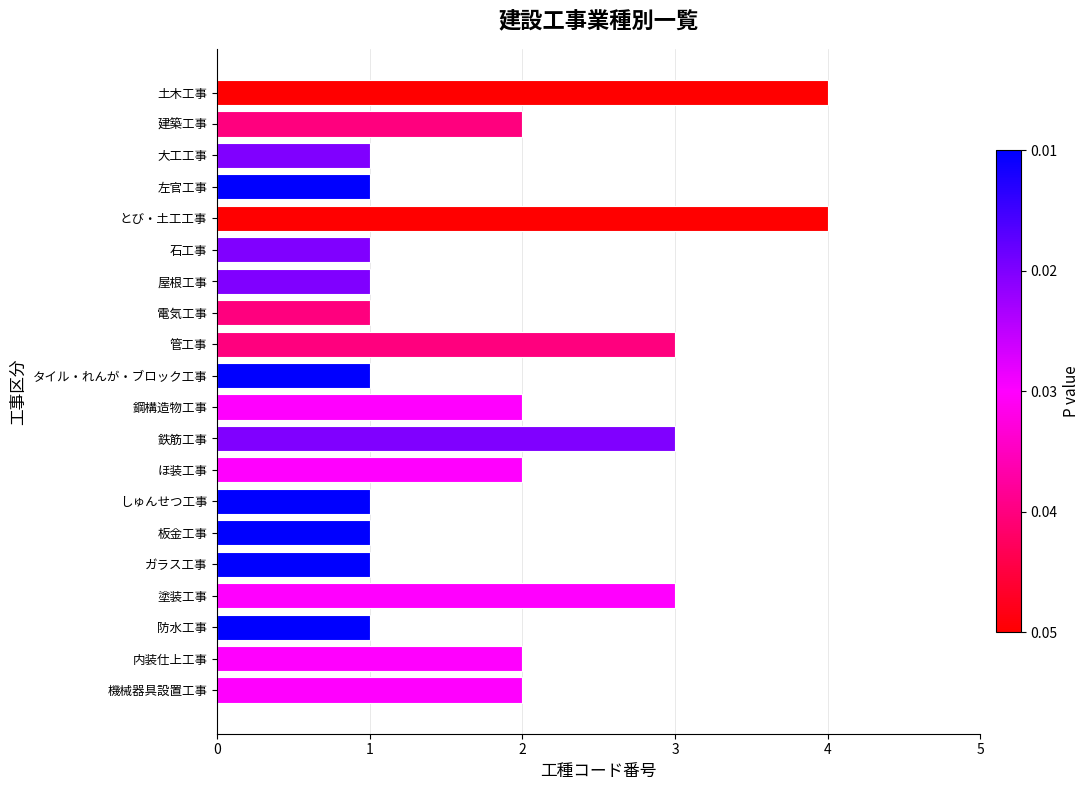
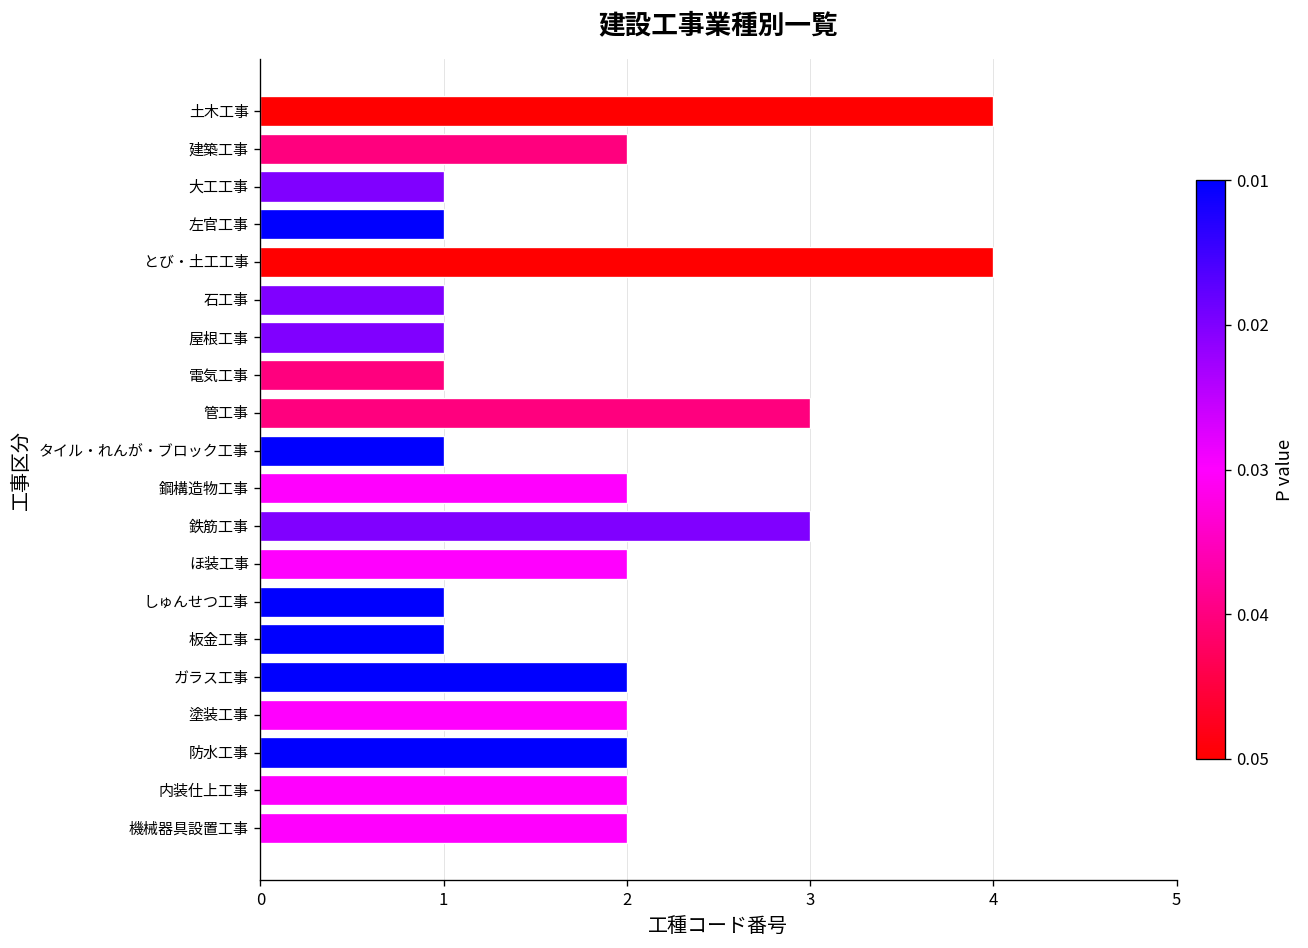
  {
    "土木工事": 4,
    "建築工事": 2,
    "大工工事": 1,
    "左官工事": 1,
    "とび・土工工事": 4,
    "石工事": 1,
    "屋根工事": 1,
    "電気工事": 1,
    "管工事": 3,
    "タイル・れんが・ブロック工事": 1,
    "鋼構造物工事": 2,
    "鉄筋工事": 3,
    "ほ装工事": 2,
    "しゅんせつ工事": 1,
    "板金工事": 1,
-   "ガラス工事": 1,
-   "塗装工事": 3,
-   "防水工事": 1,
+   "ガラス工事": 2,
+   "塗装工事": 2,
+   "防水工事": 2,
    "内装仕上工事": 2,
    "機械器具設置工事": 2
  }
